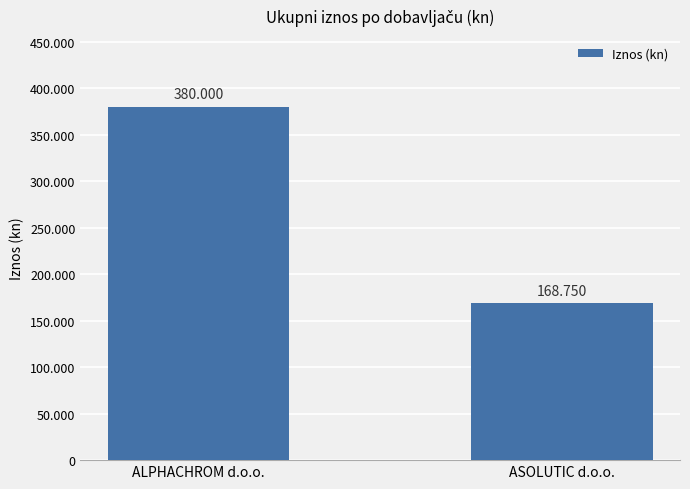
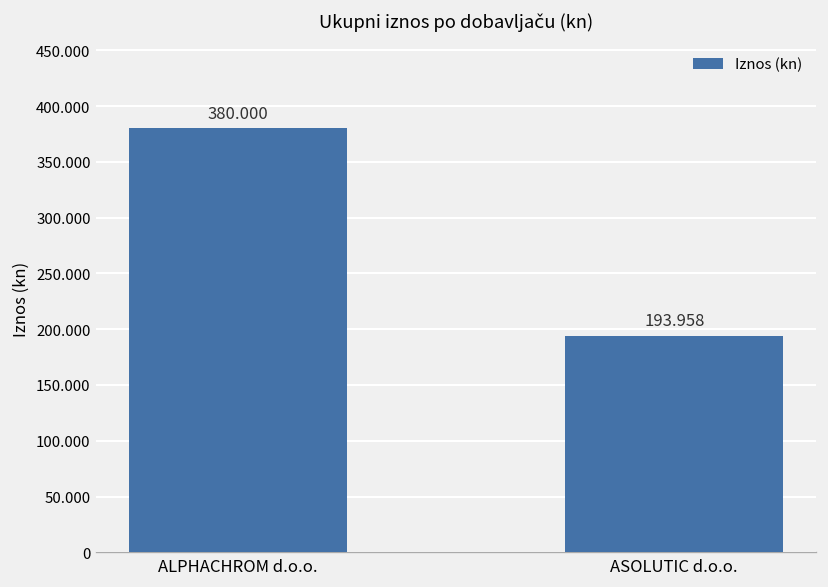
  {
-   "ASOLUTIC d.o.o.": 168.750
+   "ASOLUTIC d.o.o.": 193.958
  }
